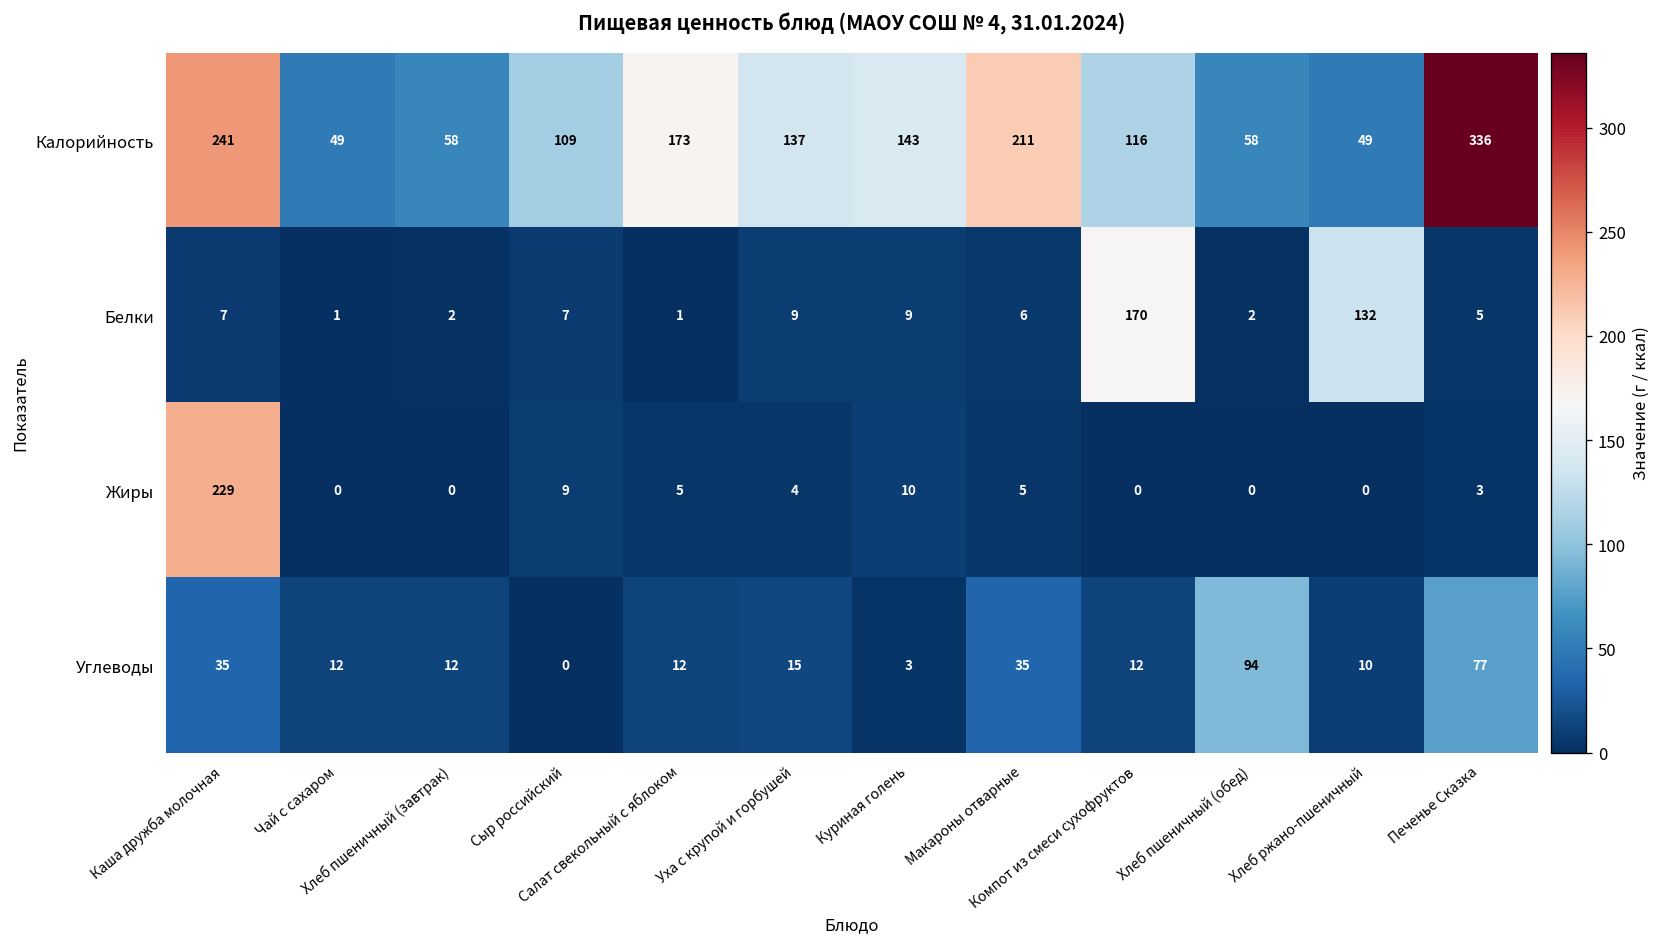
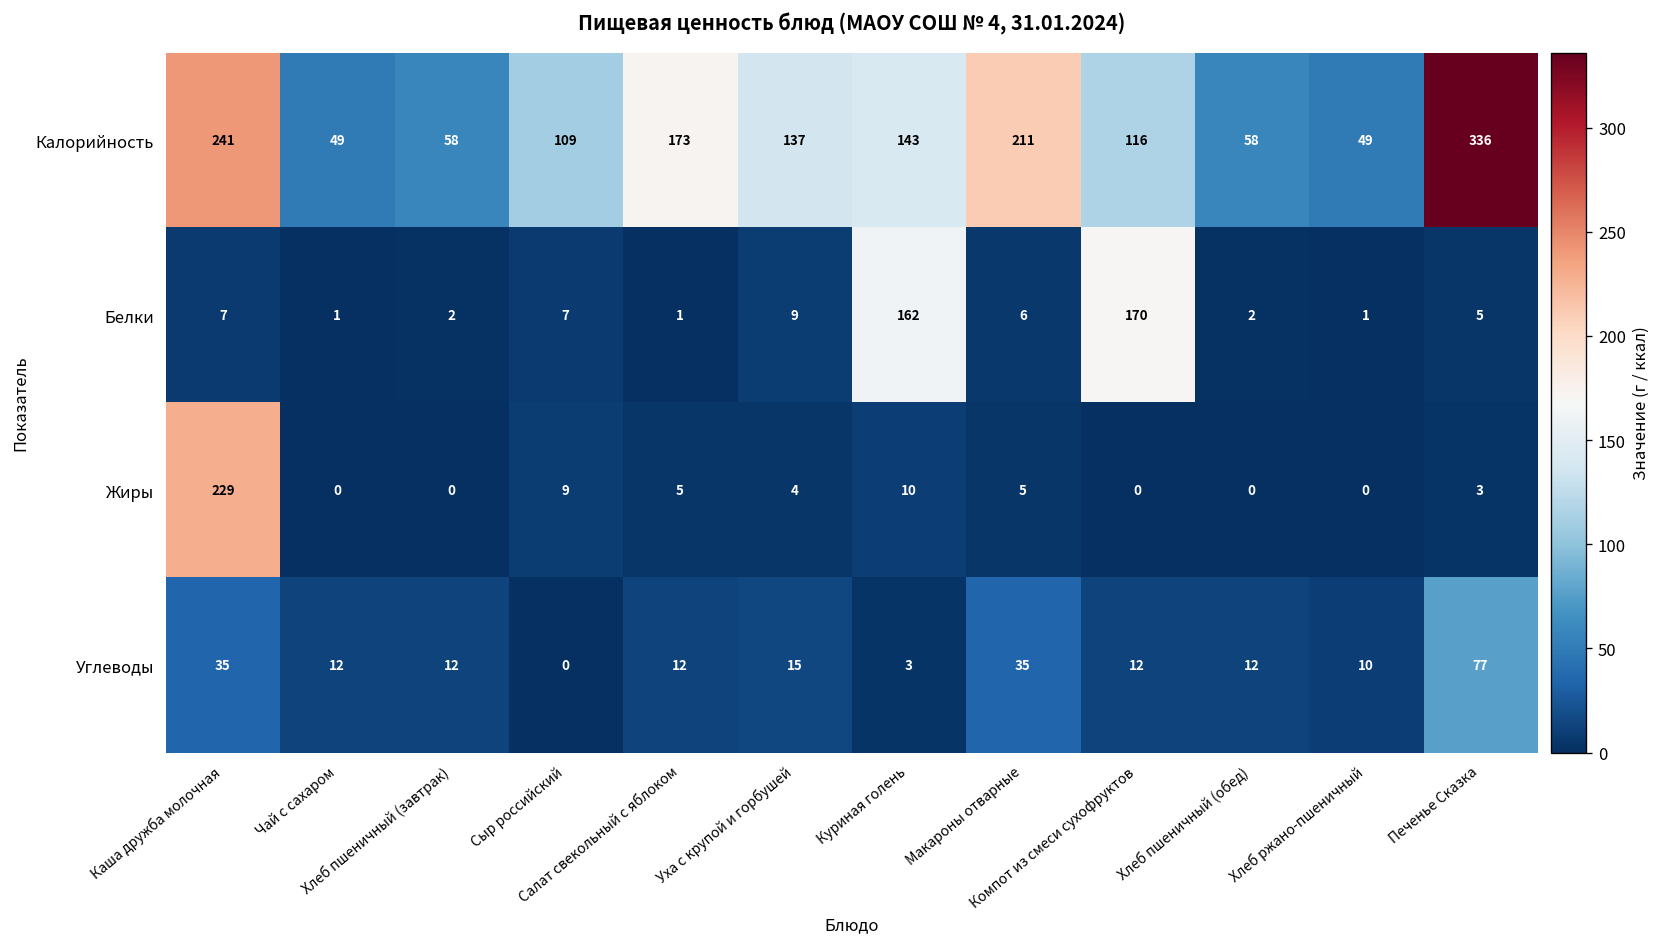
  {
    "Калорийность": {
      "Каша дружба молочная": 241,
      "Чай с сахаром": 49,
      "Хлеб пшеничный (завтрак)": 58,
      "Сыр российский": 109,
      "Салат свекольный с яблоком": 173,
      "Уха с крупой и горбушей": 137,
      "Куриная голень": 143,
      "Макароны отварные": 211,
      "Компот из смеси сухофруктов": 116,
      "Хлеб пшеничный (обед)": 58,
      "Хлеб ржано-пшеничный": 49,
      "Печенье Сказка": 336
    },
    "Белки": {
      "Каша дружба молочная": 7,
      "Чай с сахаром": 1,
      "Хлеб пшеничный (завтрак)": 2,
      "Сыр российский": 7,
      "Салат свекольный с яблоком": 1,
      "Уха с крупой и горбушей": 9,
-     "Куриная голень": 9,
+     "Куриная голень": 162,
      "Макароны отварные": 6,
      "Компот из смеси сухофруктов": 170,
      "Хлеб пшеничный (обед)": 2,
-     "Хлеб ржано-пшеничный": 132,
+     "Хлеб ржано-пшеничный": 1,
      "Печенье Сказка": 5
    },
    "Жиры": {
      "Каша дружба молочная": 229,
      "Чай с сахаром": 0,
      "Хлеб пшеничный (завтрак)": 0,
      "Сыр российский": 9,
      "Салат свекольный с яблоком": 5,
      "Уха с крупой и горбушей": 4,
      "Куриная голень": 10,
      "Макароны отварные": 5,
      "Компот из смеси сухофруктов": 0,
      "Хлеб пшеничный (обед)": 0,
      "Хлеб ржано-пшеничный": 0,
      "Печенье Сказка": 3
    },
    "Углеводы": {
      "Каша дружба молочная": 35,
      "Чай с сахаром": 12,
      "Хлеб пшеничный (завтрак)": 12,
      "Сыр российский": 0,
      "Салат свекольный с яблоком": 12,
      "Уха с крупой и горбушей": 15,
      "Куриная голень": 3,
      "Макароны отварные": 35,
      "Компот из смеси сухофруктов": 12,
-     "Хлеб пшеничный (обед)": 94,
+     "Хлеб пшеничный (обед)": 12,
      "Хлеб ржано-пшеничный": 10,
      "Печенье Сказка": 77
    }
  }
